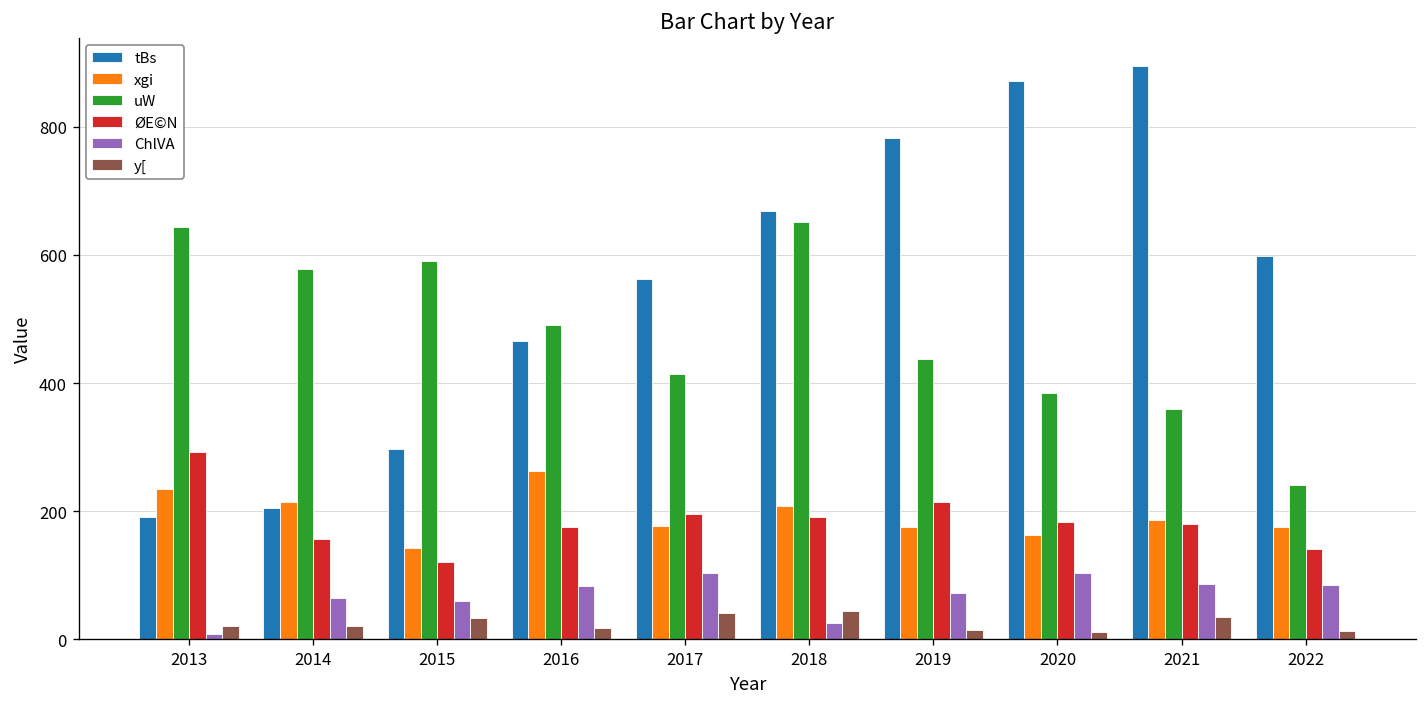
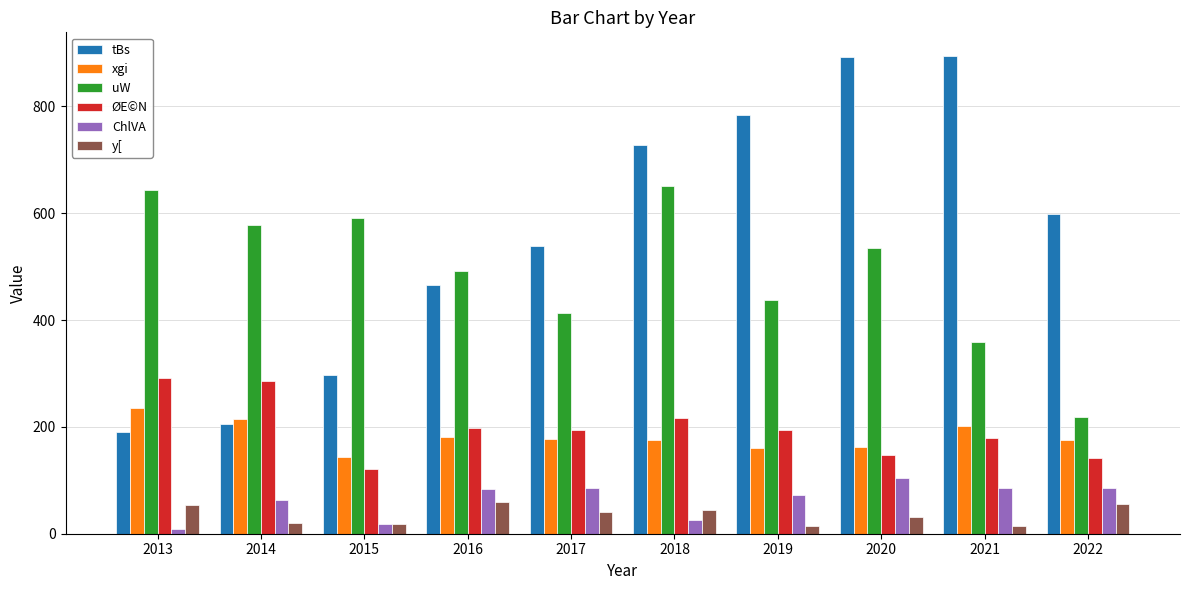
  {
    "tBs": {
      "2013": 190,
      "2014": 210,
      "2015": 300,
      "2016": 470,
-     "2017": 560,
-     "2018": 670,
+     "2017": 540,
+     "2018": 730,
      "2019": 780,
-     "2020": 870,
+     "2020": 890,
      "2021": 890,
      "2022": 600
    },
    "xgi": {
      "2013": 240,
      "2014": 220,
      "2015": 140,
-     "2016": 260,
+     "2016": 180,
      "2017": 180,
-     "2018": 210,
-     "2019": 180,
+     "2018": 180,
+     "2019": 160,
      "2020": 160,
-     "2021": 190,
+     "2021": 200,
      "2022": 180
    },
    "uW": {
      "2013": 640,
      "2014": 580,
      "2015": 590,
      "2016": 490,
      "2017": 410,
      "2018": 650,
      "2019": 440,
-     "2020": 390,
+     "2020": 530,
      "2021": 360,
-     "2022": 240
+     "2022": 220
    },
    "ØE©N": {
      "2013": 290,
-     "2014": 160,
+     "2014": 290,
      "2015": 120,
-     "2016": 180,
+     "2016": 200,
      "2017": 200,
-     "2018": 190,
-     "2019": 210,
-     "2020": 180,
+     "2018": 220,
+     "2019": 190,
+     "2020": 150,
      "2021": 180,
      "2022": 140
    },
    "ChlVA": {
      "2013": 10,
      "2014": 60,
-     "2015": 60,
+     "2015": 20,
      "2016": 80,
-     "2017": 100,
+     "2017": 90,
      "2018": 30,
      "2019": 70,
      "2020": 100,
      "2021": 90,
      "2022": 90
    },
    "y[": {
-     "2013": 20,
+     "2013": 50,
      "2014": 20,
-     "2015": 30,
-     "2016": 20,
+     "2015": 20,
+     "2016": 60,
      "2017": 40,
      "2018": 50,
      "2019": 10,
-     "2020": 10,
-     "2021": 40,
-     "2022": 10
+     "2020": 30,
+     "2021": 20,
+     "2022": 60
    }
  }
